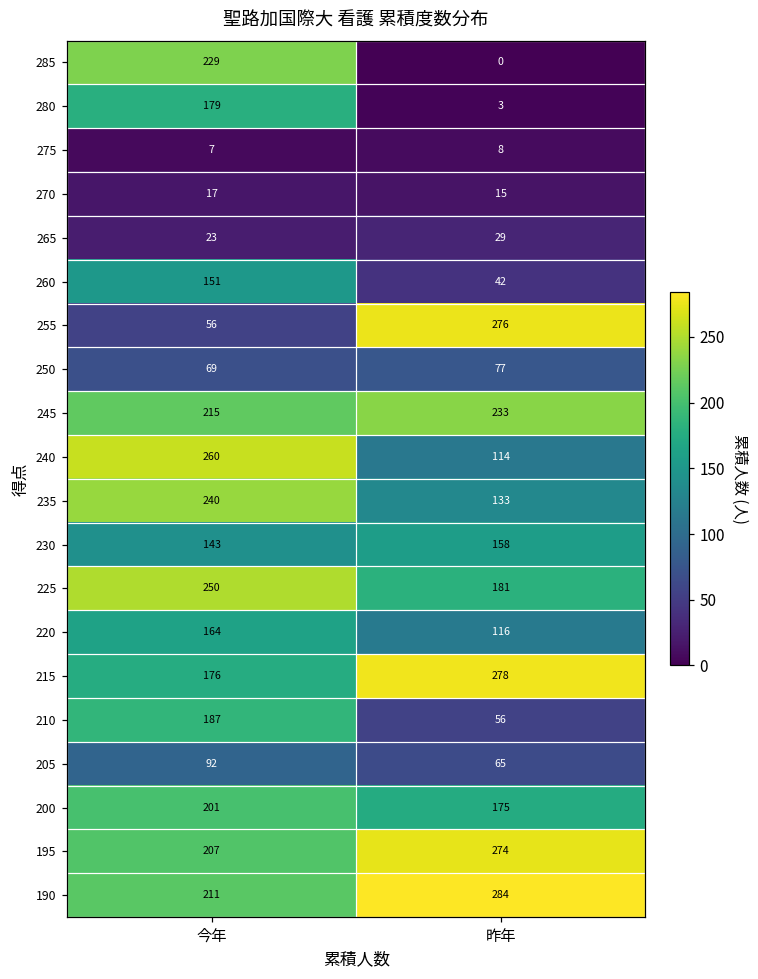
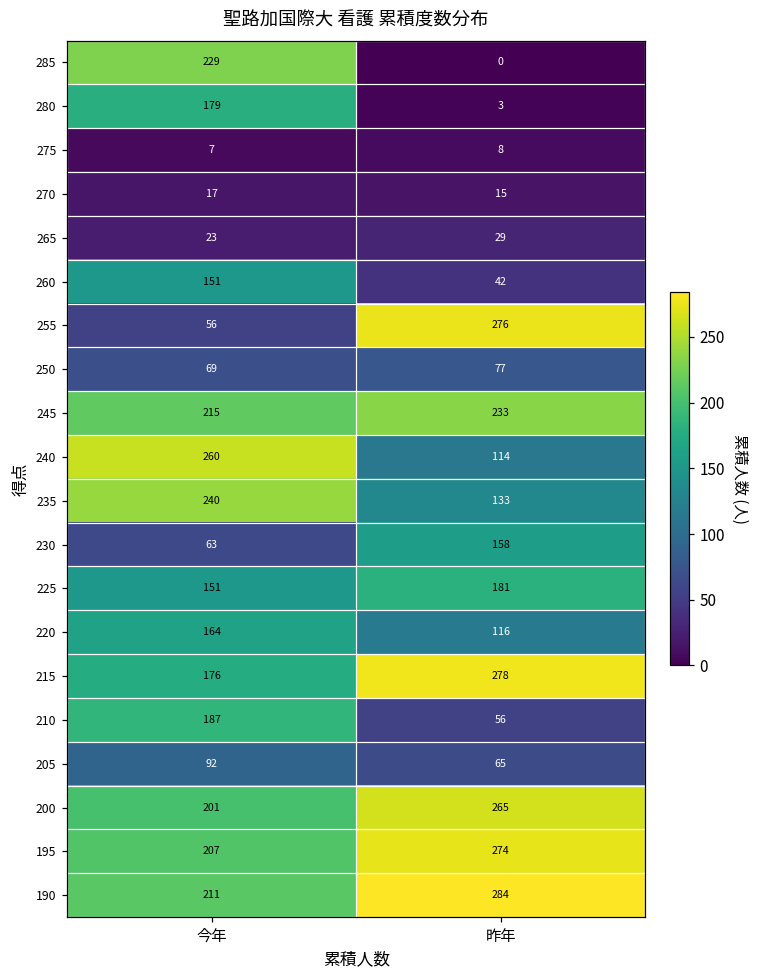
  {
    "285": {
      "今年": 229,
      "昨年": 0
    },
    "280": {
      "今年": 179,
      "昨年": 3
    },
    "275": {
      "今年": 7,
      "昨年": 8
    },
    "270": {
      "今年": 17,
      "昨年": 15
    },
    "265": {
      "今年": 23,
      "昨年": 29
    },
    "260": {
      "今年": 151,
      "昨年": 42
    },
    "255": {
      "今年": 56,
      "昨年": 276
    },
    "250": {
      "今年": 69,
      "昨年": 77
    },
    "245": {
      "今年": 215,
      "昨年": 233
    },
    "240": {
      "今年": 260,
      "昨年": 114
    },
    "235": {
      "今年": 240,
      "昨年": 133
    },
    "230": {
-     "今年": 143,
+     "今年": 63,
      "昨年": 158
    },
    "225": {
-     "今年": 250,
+     "今年": 151,
      "昨年": 181
    },
    "220": {
      "今年": 164,
      "昨年": 116
    },
    "215": {
      "今年": 176,
      "昨年": 278
    },
    "210": {
      "今年": 187,
      "昨年": 56
    },
    "205": {
      "今年": 92,
      "昨年": 65
    },
    "200": {
      "今年": 201,
-     "昨年": 175
+     "昨年": 265
    },
    "195": {
      "今年": 207,
      "昨年": 274
    },
    "190": {
      "今年": 211,
      "昨年": 284
    }
  }
